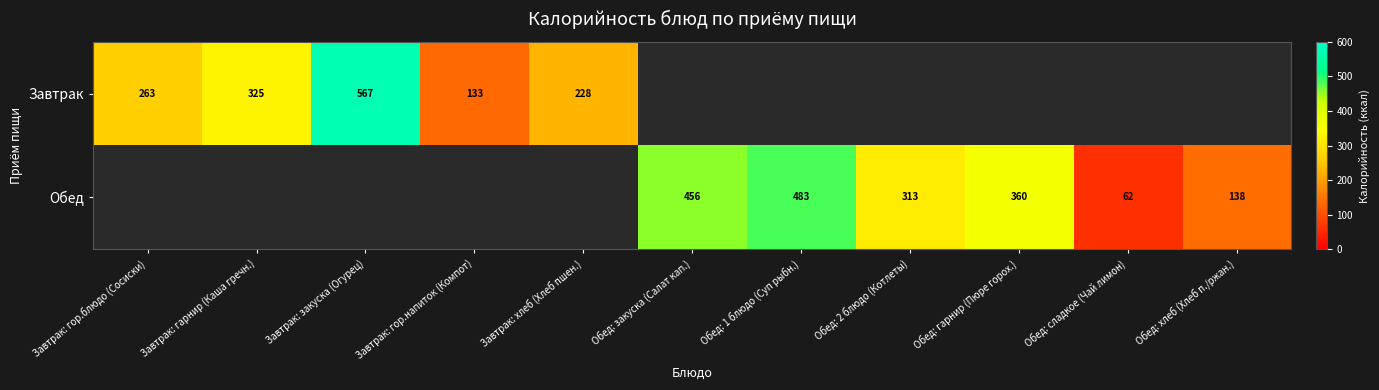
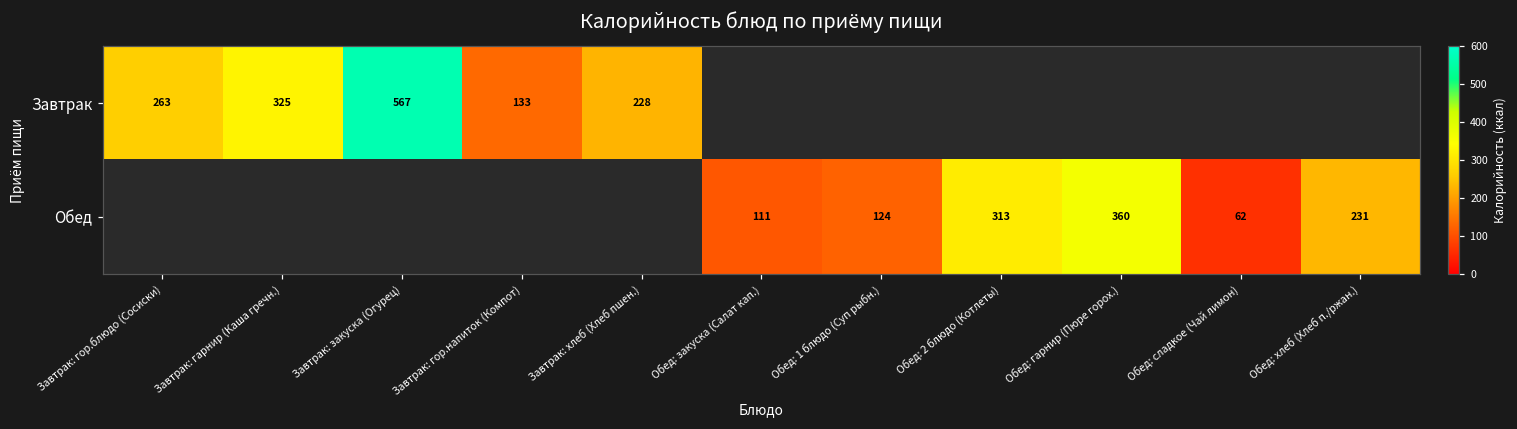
  {
    "Завтрак": {
      "Завтрак: гор.блюдо (Сосиски)": 263,
      "Завтрак: гарнир (Каша гречн.)": 325,
      "Завтрак: закуска (Огурец)": 567,
      "Завтрак: гор.напиток (Компот)": 133,
      "Завтрак: хлеб (Хлеб пшен.)": 228
    },
    "Обед": {
-     "Обед: закуска (Салат кап.)": 456,
-     "Обед: 1 блюдо (Суп рыбн.)": 483,
+     "Обед: закуска (Салат кап.)": 111,
+     "Обед: 1 блюдо (Суп рыбн.)": 124,
      "Обед: 2 блюдо (Котлеты)": 313,
      "Обед: гарнир (Пюре горох.)": 360,
      "Обед: сладкое (Чай лимон)": 62,
-     "Обед: хлеб (Хлеб п./ржан.)": 138
+     "Обед: хлеб (Хлеб п./ржан.)": 231
    }
  }
